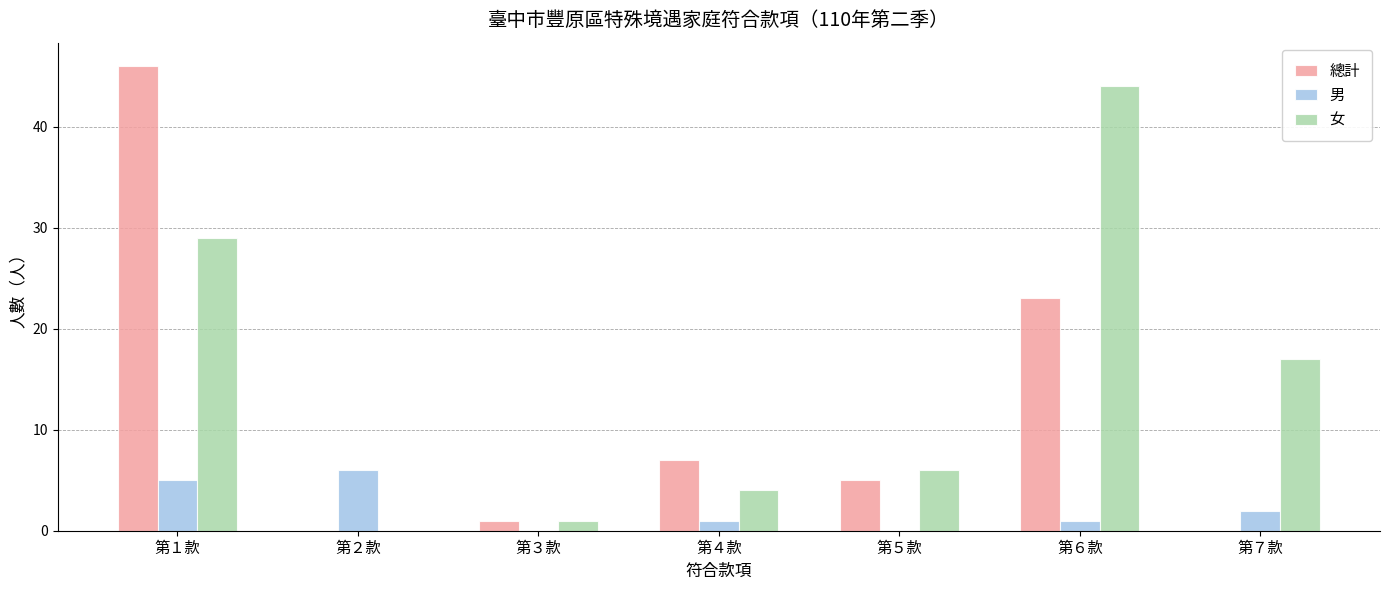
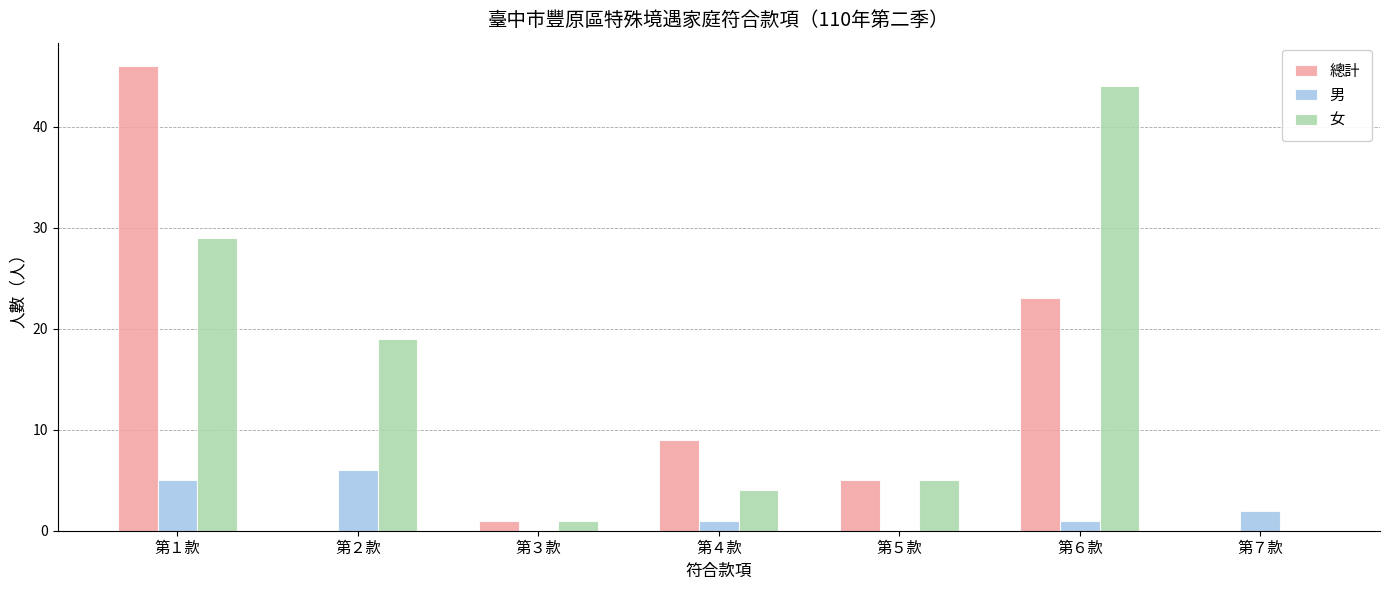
  {
    "總計": {
      "第１款": 46,
      "第２款": 0,
      "第３款": 1,
-     "第４款": 7,
+     "第４款": 9,
      "第５款": 5,
      "第６款": 23,
      "第７款": 0
    },
    "男": {
      "第１款": 5,
      "第２款": 6,
      "第３款": 0,
      "第４款": 1,
      "第５款": 0,
      "第６款": 1,
      "第７款": 2
    },
    "女": {
      "第１款": 29,
-     "第２款": 0,
+     "第２款": 19,
      "第３款": 1,
      "第４款": 4,
-     "第５款": 6,
+     "第５款": 5,
      "第６款": 44,
-     "第７款": 17
+     "第７款": 0
    }
  }
